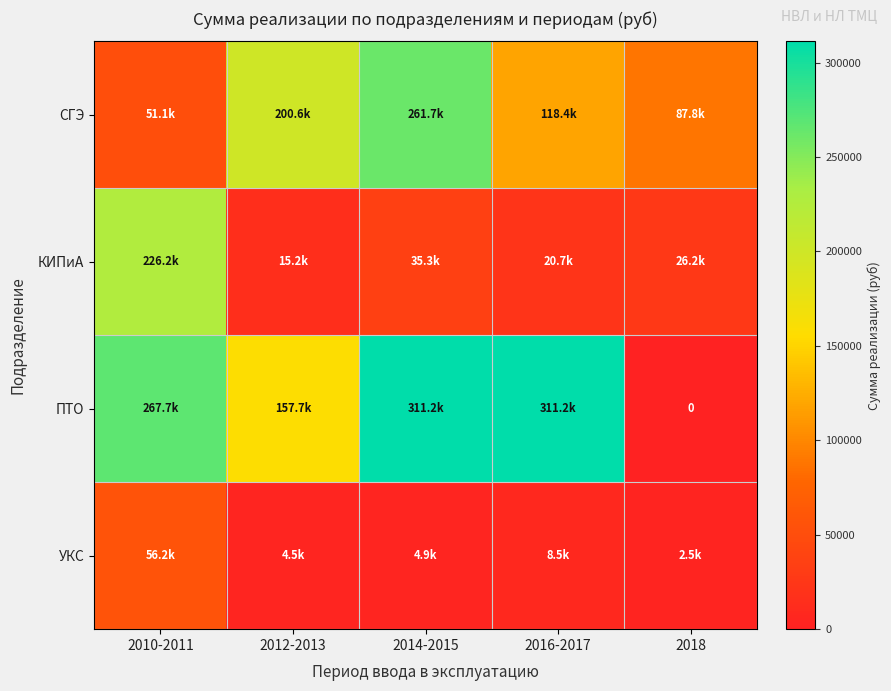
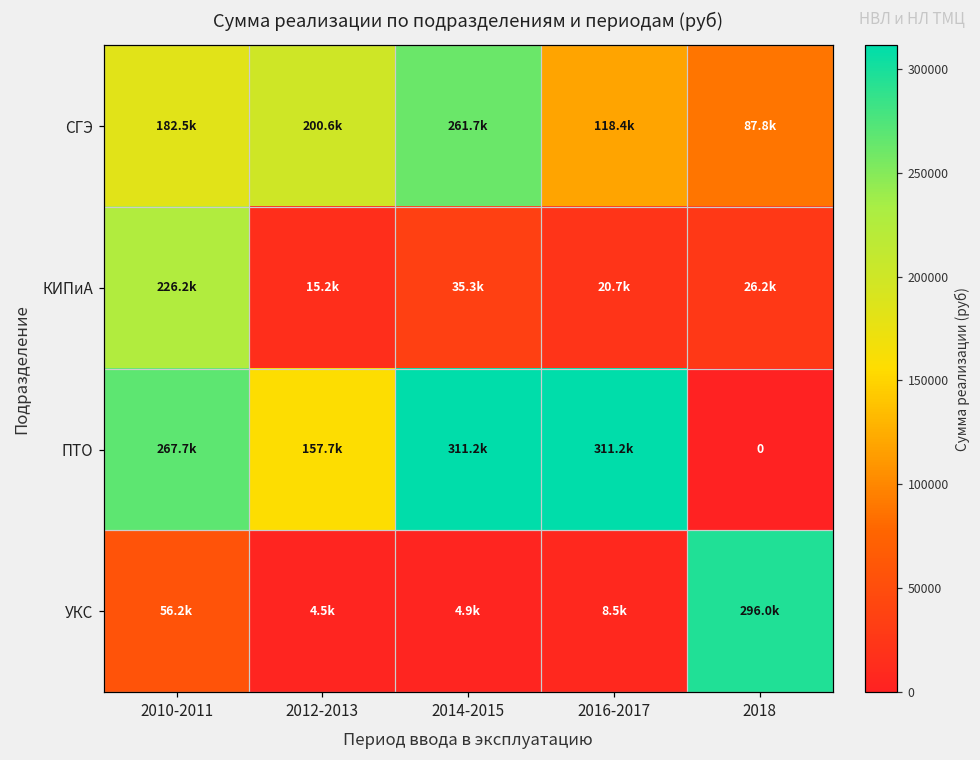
  {
    "СГЭ": {
-     "2010-2011": "51.1k",
+     "2010-2011": "182.5k",
      "2012-2013": "200.6k",
      "2014-2015": "261.7k",
      "2016-2017": "118.4k",
      "2018": "87.8k"
    },
    "КИПиА": {
      "2010-2011": "226.2k",
      "2012-2013": "15.2k",
      "2014-2015": "35.3k",
      "2016-2017": "20.7k",
      "2018": "26.2k"
    },
    "ПТО": {
      "2010-2011": "267.7k",
      "2012-2013": "157.7k",
      "2014-2015": "311.2k",
      "2016-2017": "311.2k",
      "2018": "0"
    },
    "УКС": {
      "2010-2011": "56.2k",
      "2012-2013": "4.5k",
      "2014-2015": "4.9k",
      "2016-2017": "8.5k",
-     "2018": "2.5k"
+     "2018": "296.0k"
    }
  }
